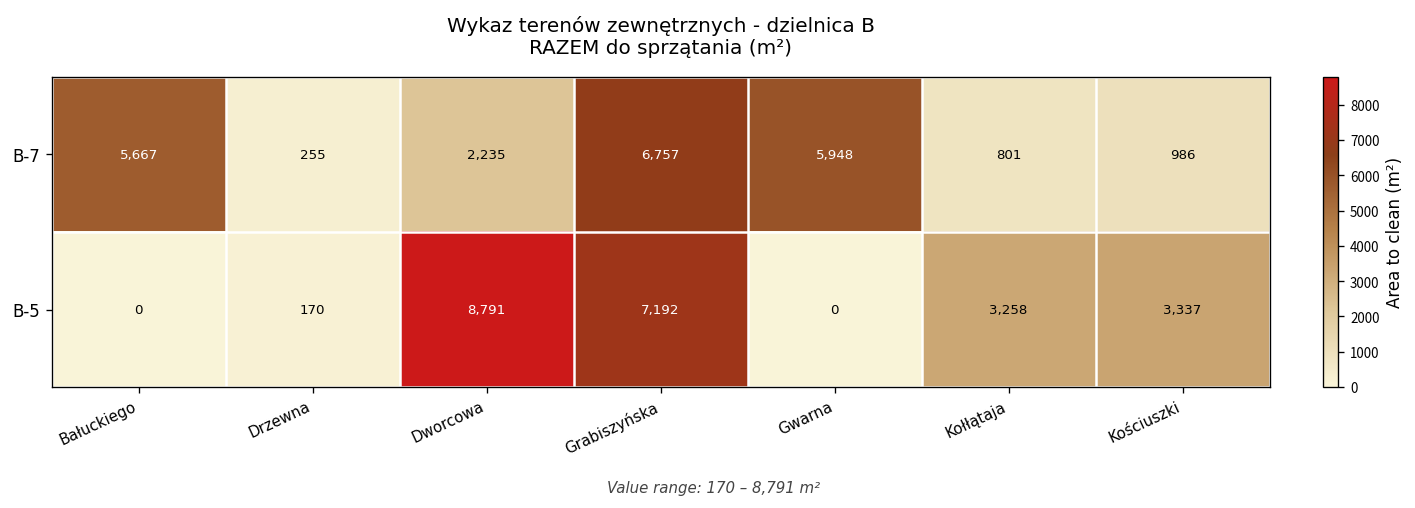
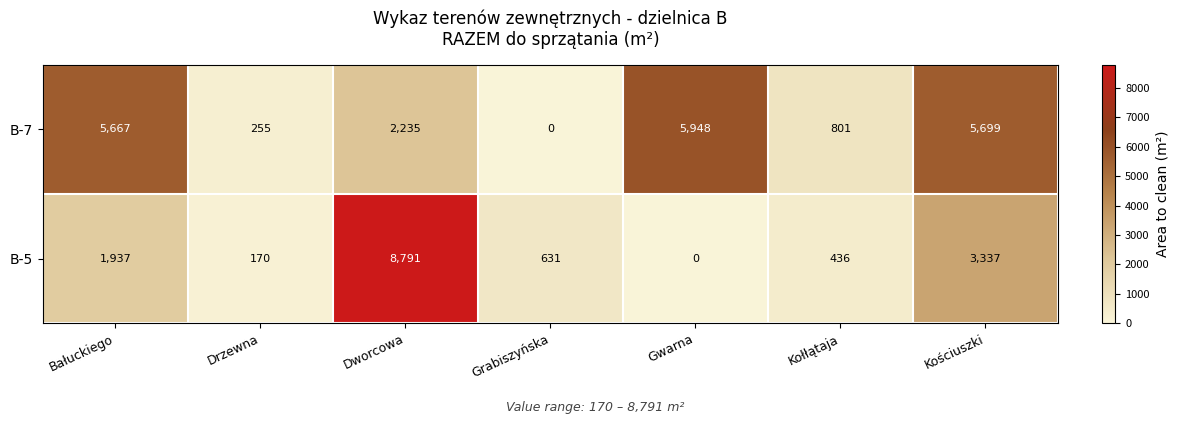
  {
    "B-7": {
      "Bałuckiego": "5,667",
      "Drzewna": "255",
      "Dworcowa": "2,235",
-     "Grabiszyńska": "6,757",
+     "Grabiszyńska": "0",
      "Gwarna": "5,948",
      "Kołłątaja": "801",
-     "Kościuszki": "986"
+     "Kościuszki": "5,699"
    },
    "B-5": {
-     "Bałuckiego": "0",
+     "Bałuckiego": "1,937",
      "Drzewna": "170",
      "Dworcowa": "8,791",
-     "Grabiszyńska": "7,192",
+     "Grabiszyńska": "631",
      "Gwarna": "0",
-     "Kołłątaja": "3,258",
+     "Kołłątaja": "436",
      "Kościuszki": "3,337"
    }
  }
